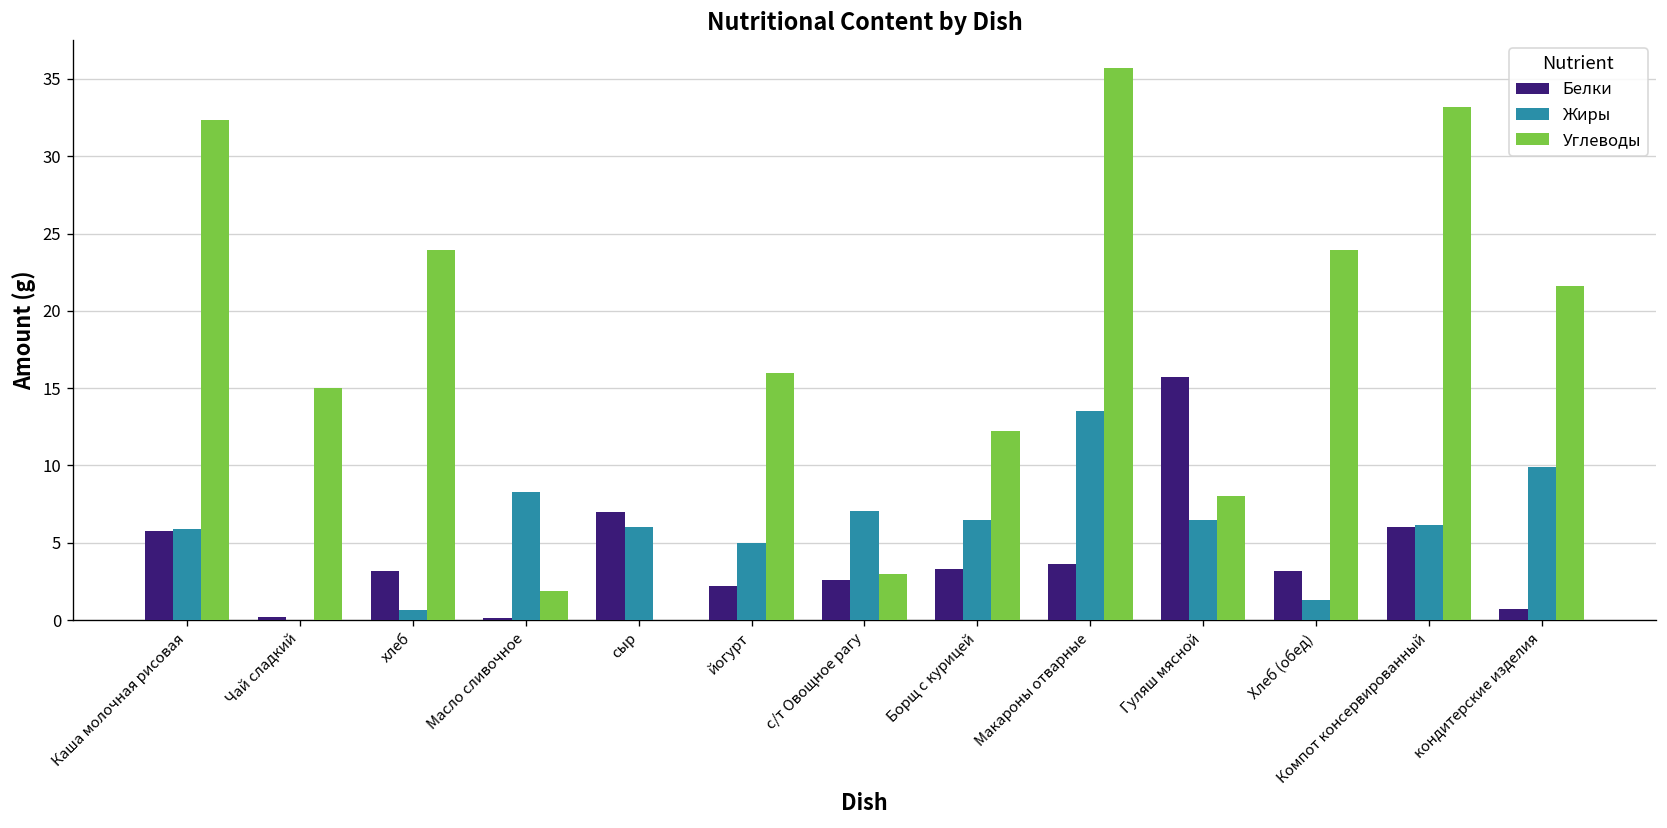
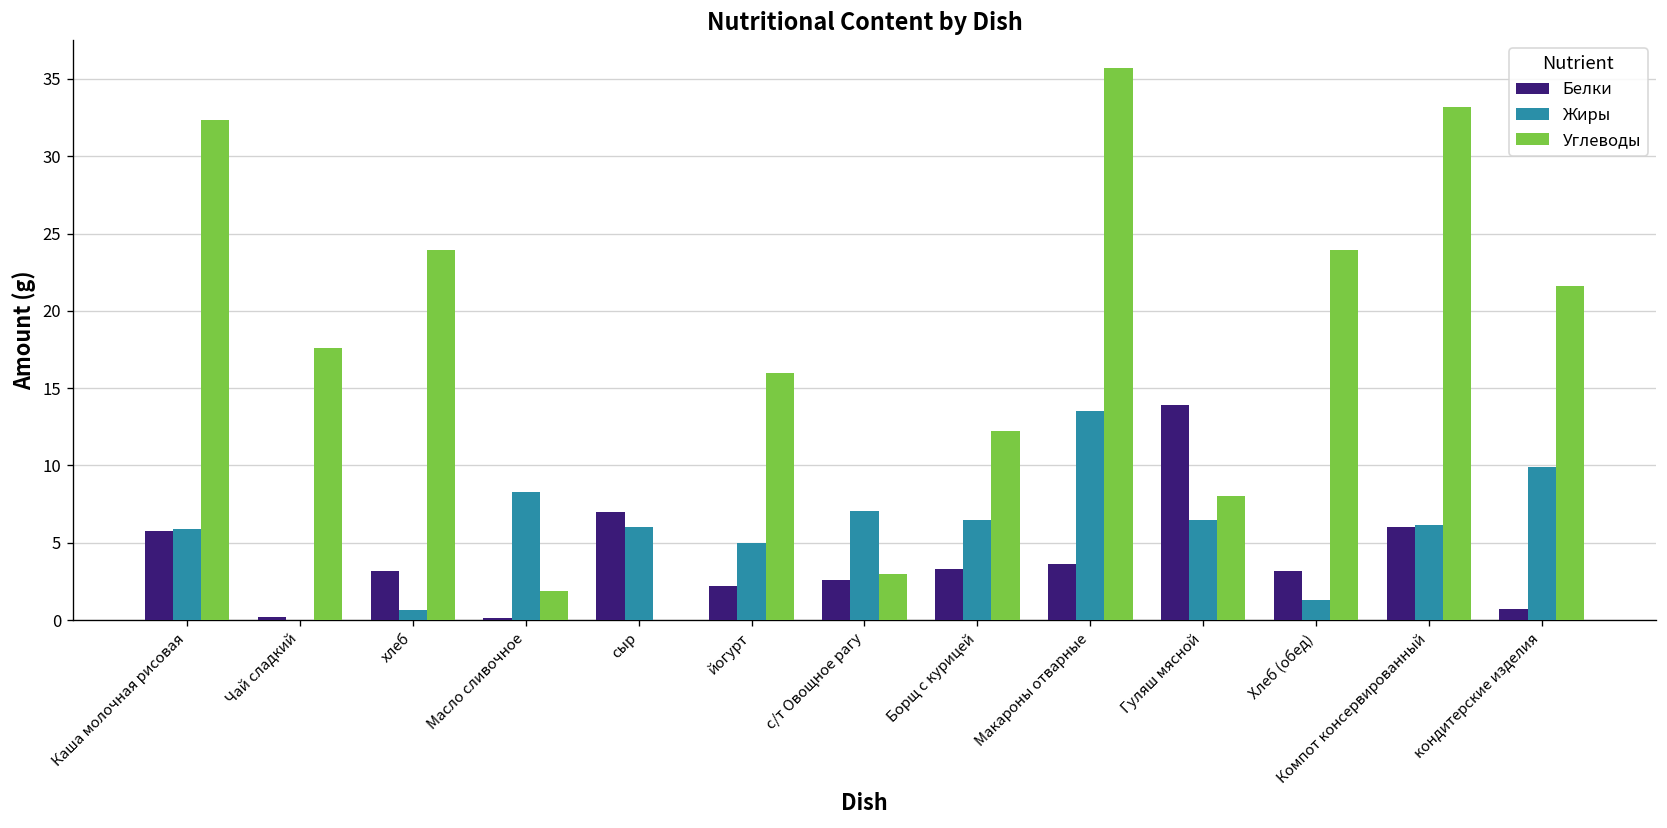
  {
    "Белки": {
      "Каша молочная рисовая": 5.8,
      "Чай сладкий": 0.2,
      "хлеб": 3.2,
      "сыр": 7.0,
      "йогурт": 2.2,
      "с/т Овощное рагу": 2.6,
      "Борщ с курицей": 3.3,
      "Макароны отварные": 3.7,
-     "Гуляш мясной": 15.7,
+     "Гуляш мясной": 13.9,
      "Хлеб (обед)": 3.2,
      "Компот консервированный": 6.0,
      "кондитерские изделия": 0.7
    },
    "Жиры": {
      "Каша молочная рисовая": 5.9,
      "Чай сладкий": 0.0,
      "хлеб": 0.6,
      "Масло сливочное": 8.3,
      "сыр": 6.0,
      "йогурт": 5.0,
      "с/т Овощное рагу": 7.1,
      "Борщ с курицей": 6.5,
      "Макароны отварные": 13.5,
      "Гуляш мясной": 6.5,
      "Хлеб (обед)": 1.3,
      "Компот консервированный": 6.2,
      "кондитерские изделия": 9.9
    },
    "Углеводы": {
      "Каша молочная рисовая": 32.4,
-     "Чай сладкий": 15.0,
+     "Чай сладкий": 17.6,
      "хлеб": 23.9,
      "Масло сливочное": 1.9,
      "сыр": 0.0,
      "йогурт": 16.0,
      "с/т Овощное рагу": 3.0,
      "Борщ с курицей": 12.2,
      "Макароны отварные": 35.7,
      "Гуляш мясной": 8.0,
      "Хлеб (обед)": 23.9,
      "Компот консервированный": 33.2,
      "кондитерские изделия": 21.6
    }
  }
